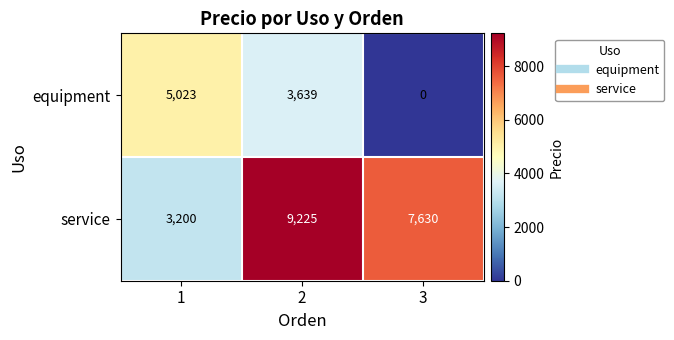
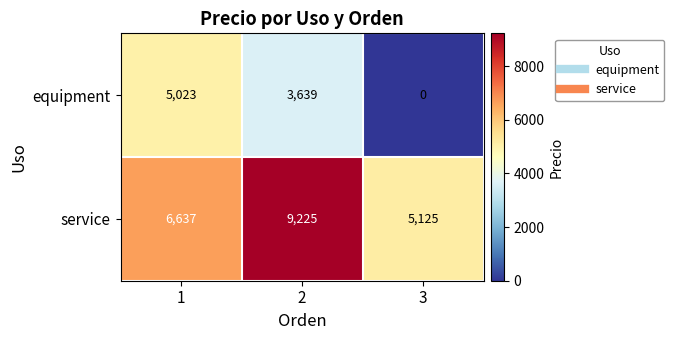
  {
    "equipment": {
      "1": "5,023",
      "2": "3,639",
      "3": "0"
    },
    "service": {
-     "1": "3,200",
+     "1": "6,637",
      "2": "9,225",
-     "3": "7,630"
+     "3": "5,125"
    }
  }
